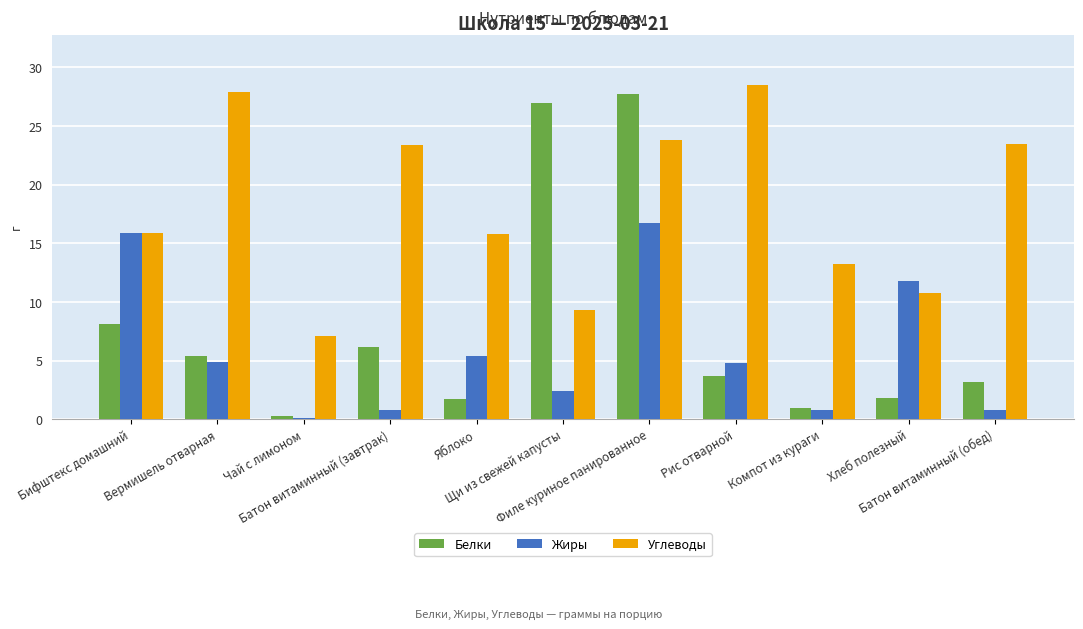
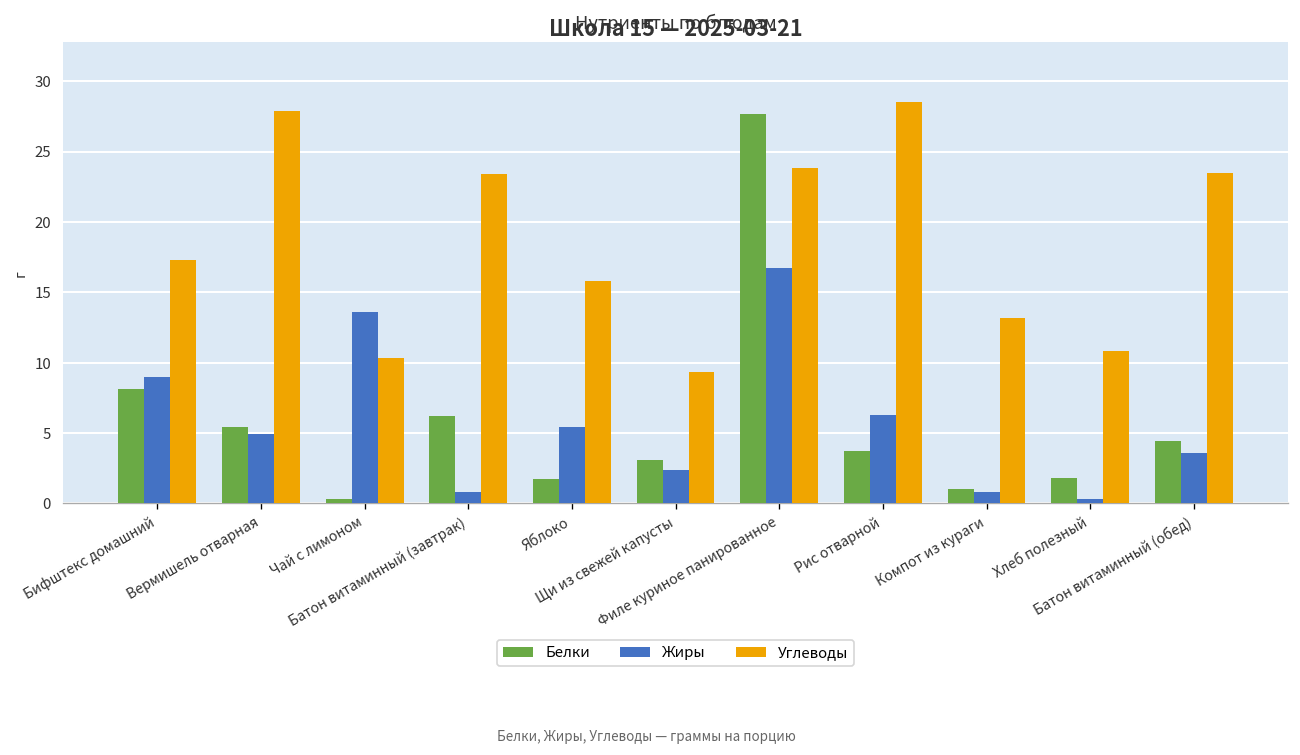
  {
    "Белки": {
      "Бифштекс домашний": 8.1,
      "Вермишель отварная": 5.4,
      "Чай с лимоном": 0.3,
      "Батон витаминный (завтрак)": 6.2,
      "Яблоко": 1.7,
-     "Щи из свежей капусты": 27.0,
+     "Щи из свежей капусты": 3.1,
      "Филе куриное панированное": 27.7,
      "Рис отварной": 3.7,
      "Компот из кураги": 1.0,
      "Хлеб полезный": 1.8,
-     "Батон витаминный (обед)": 3.2
+     "Батон витаминный (обед)": 4.4
    },
    "Жиры": {
-     "Бифштекс домашний": 15.9,
+     "Бифштекс домашний": 9.0,
      "Вермишель отварная": 4.9,
-     "Чай с лимоном": 0.1,
+     "Чай с лимоном": 13.6,
      "Батон витаминный (завтрак)": 0.8,
      "Яблоко": 5.4,
      "Щи из свежей капусты": 2.4,
      "Филе куриное панированное": 16.7,
-     "Рис отварной": 4.8,
+     "Рис отварной": 6.3,
      "Компот из кураги": 0.8,
-     "Хлеб полезный": 11.8,
-     "Батон витаминный (обед)": 0.8
+     "Хлеб полезный": 0.3,
+     "Батон витаминный (обед)": 3.6
    },
    "Углеводы": {
-     "Бифштекс домашний": 15.9,
+     "Бифштекс домашний": 17.3,
      "Вермишель отварная": 27.9,
-     "Чай с лимоном": 7.1,
+     "Чай с лимоном": 10.3,
      "Батон витаминный (завтрак)": 23.4,
      "Яблоко": 15.8,
      "Щи из свежей капусты": 9.3,
      "Филе куриное панированное": 23.8,
      "Рис отварной": 28.5,
      "Компот из кураги": 13.2,
      "Хлеб полезный": 10.8,
      "Батон витаминный (обед)": 23.5
    }
  }
